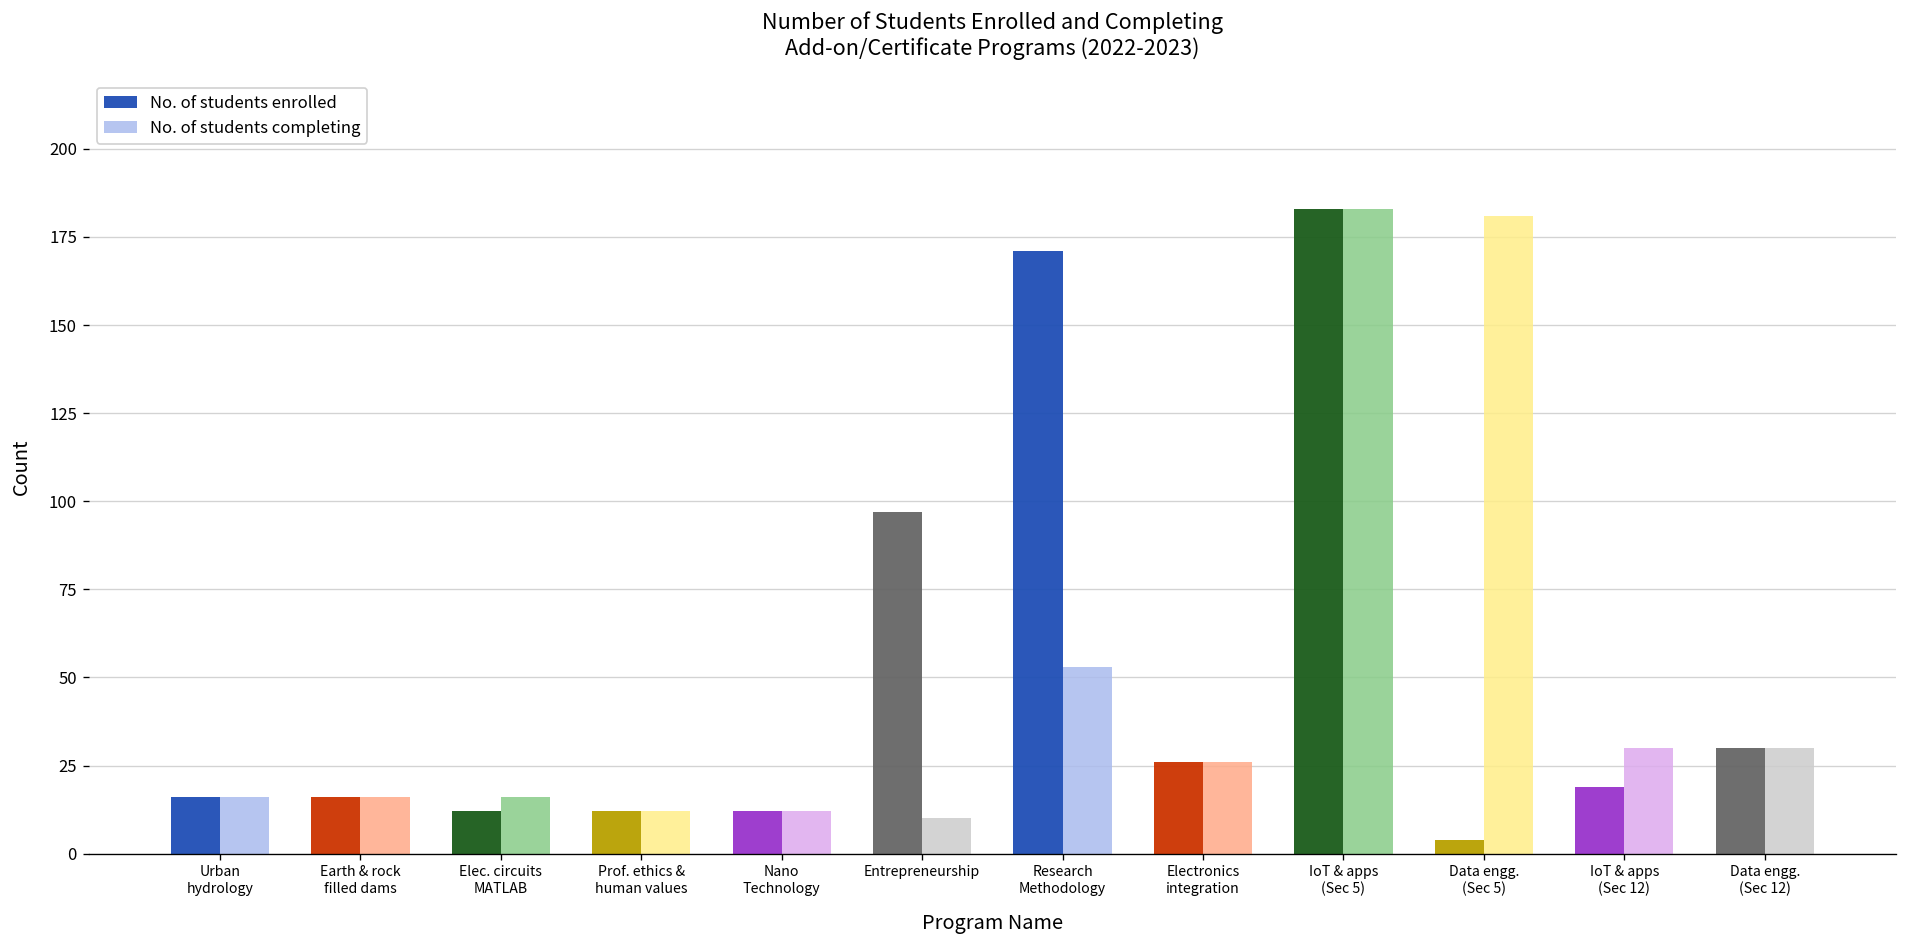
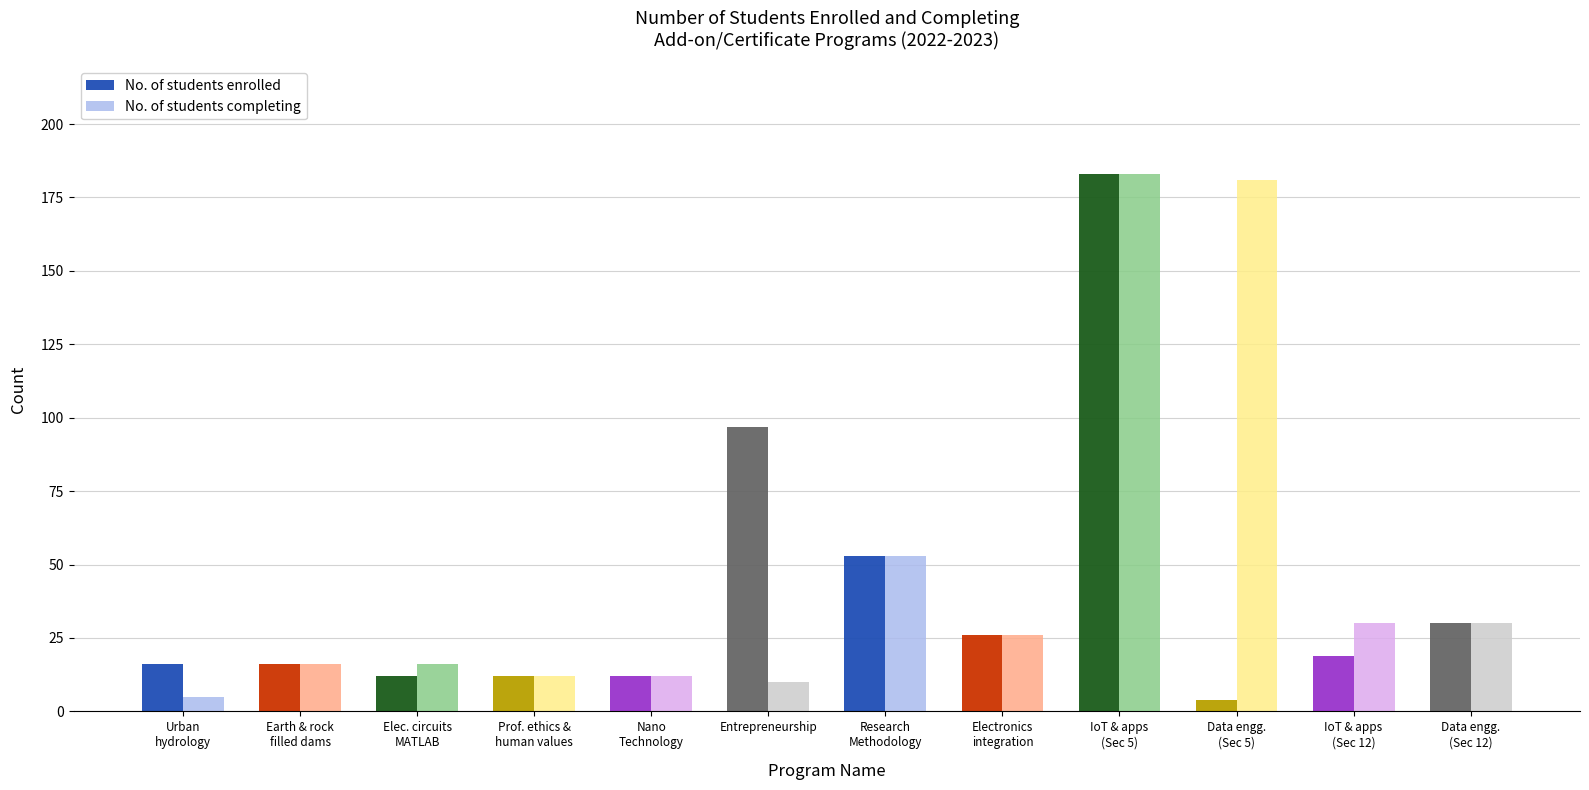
  {
    "No. of students enrolled": {
      "Urban hydrology": 16,
      "Earth & rock filled dams": 16,
      "Elec. circuits MATLAB": 12,
      "Prof. ethics & human values": 12,
      "Nano Technology": 12,
      "Entrepreneurship": 97,
-     "Research Methodology": 171,
+     "Research Methodology": 53,
      "Electronics integration": 26,
      "IoT & apps (Sec 5)": 183,
      "Data engg. (Sec 5)": 4,
      "IoT & apps (Sec 12)": 19,
      "Data engg. (Sec 12)": 30
    },
    "No. of students completing": {
-     "Urban hydrology": 16,
+     "Urban hydrology": 5,
      "Earth & rock filled dams": 16,
      "Elec. circuits MATLAB": 16,
      "Prof. ethics & human values": 12,
      "Nano Technology": 12,
      "Entrepreneurship": 10,
      "Research Methodology": 53,
      "Electronics integration": 26,
      "IoT & apps (Sec 5)": 183,
      "Data engg. (Sec 5)": 181,
      "IoT & apps (Sec 12)": 30,
      "Data engg. (Sec 12)": 30
    }
  }
